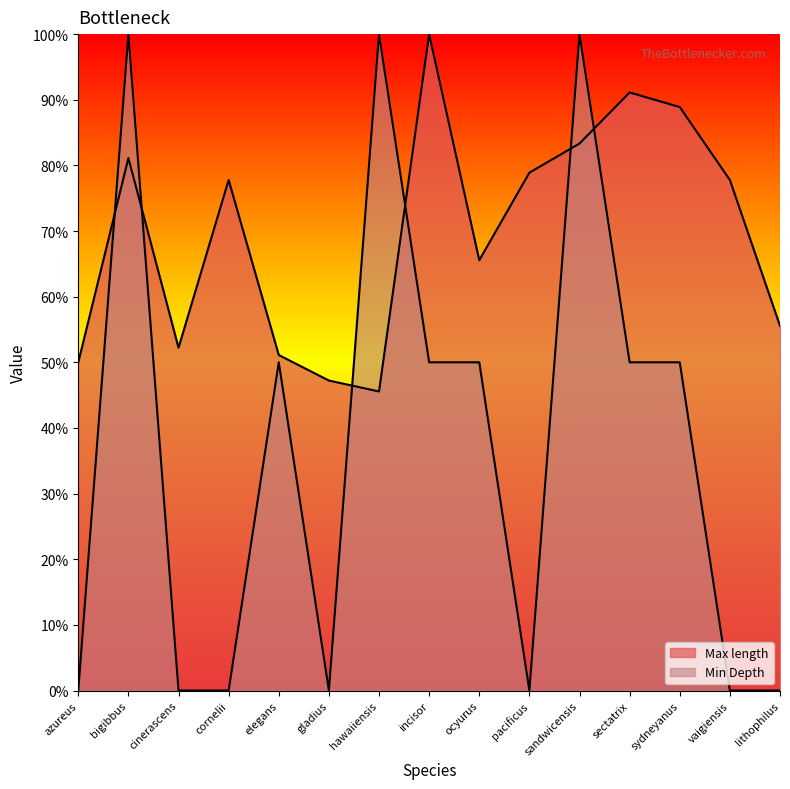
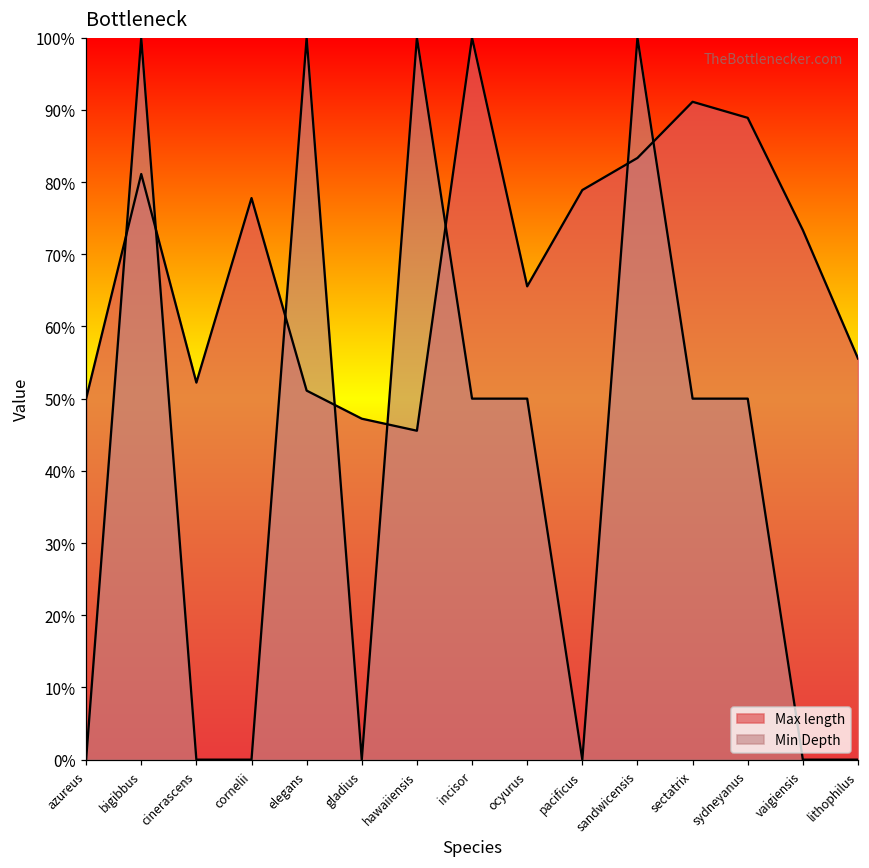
  {
    "Max length": {
      "azureus": "50%",
      "bigibbus": "81%",
      "cinerascens": "52%",
      "cornelii": "78%",
      "elegans": "51%",
      "gladius": "47%",
      "hawaiiensis": "46%",
      "incisor": "100%",
      "ocyurus": "66%",
      "pacificus": "79%",
      "sandwicensis": "83%",
      "sectatrix": "91%",
      "sydneyanus": "89%",
-     "vaigiensis": "78%",
+     "vaigiensis": "73%",
      "lithophilus": "56%"
    },
    "Min Depth": {
      "azureus": "0%",
      "bigibbus": "100%",
      "cinerascens": "0%",
      "cornelii": "0%",
-     "elegans": "50%",
+     "elegans": "100%",
      "gladius": "0%",
      "hawaiiensis": "100%",
      "incisor": "50%",
      "ocyurus": "50%",
      "pacificus": "0%",
      "sandwicensis": "100%",
      "sectatrix": "50%",
      "sydneyanus": "50%",
      "vaigiensis": "0%",
      "lithophilus": "0%"
    }
  }
